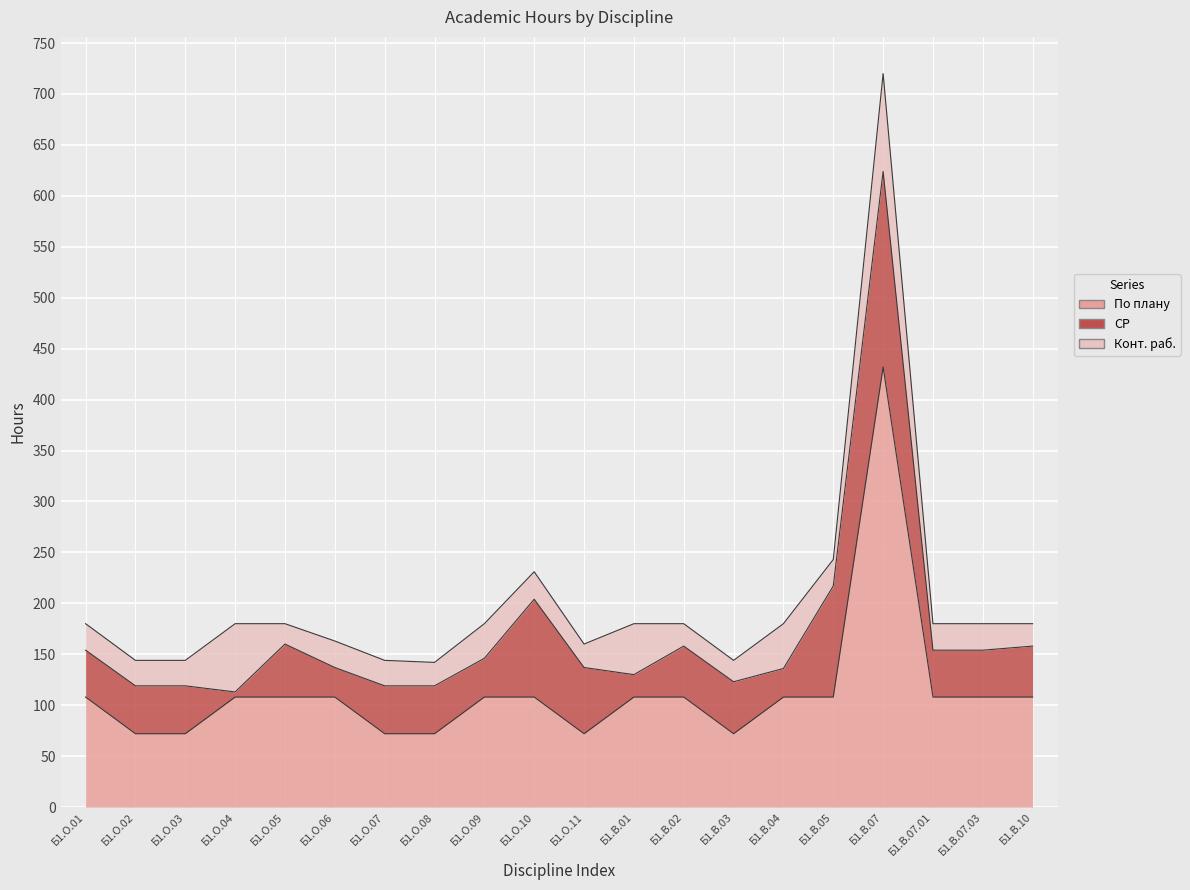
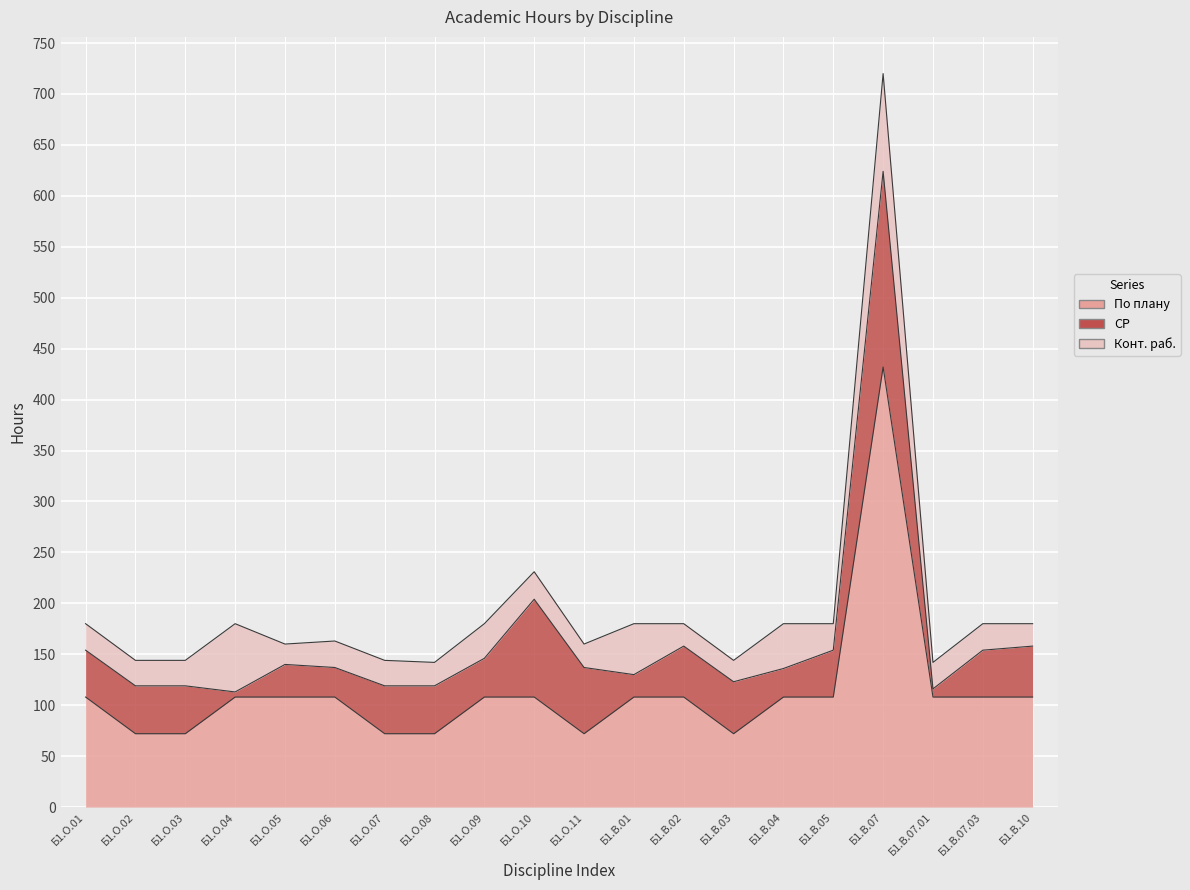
  {
    "СР": {
      "Б1.О.01": 46,
      "Б1.О.02": 47,
      "Б1.О.03": 47,
      "Б1.О.04": 5,
-     "Б1.О.05": 52,
+     "Б1.О.05": 32,
      "Б1.О.06": 29,
      "Б1.О.07": 47,
      "Б1.О.08": 47,
      "Б1.О.09": 38,
      "Б1.О.10": 96,
      "Б1.О.11": 65,
      "Б1.В.01": 22,
      "Б1.В.02": 50,
      "Б1.В.03": 51,
      "Б1.В.04": 28,
-     "Б1.В.05": 109,
+     "Б1.В.05": 46,
      "Б1.В.07": 192,
-     "Б1.В.07.01": 46,
+     "Б1.В.07.01": 8,
      "Б1.В.07.03": 46,
      "Б1.В.10": 50
    }
  }
